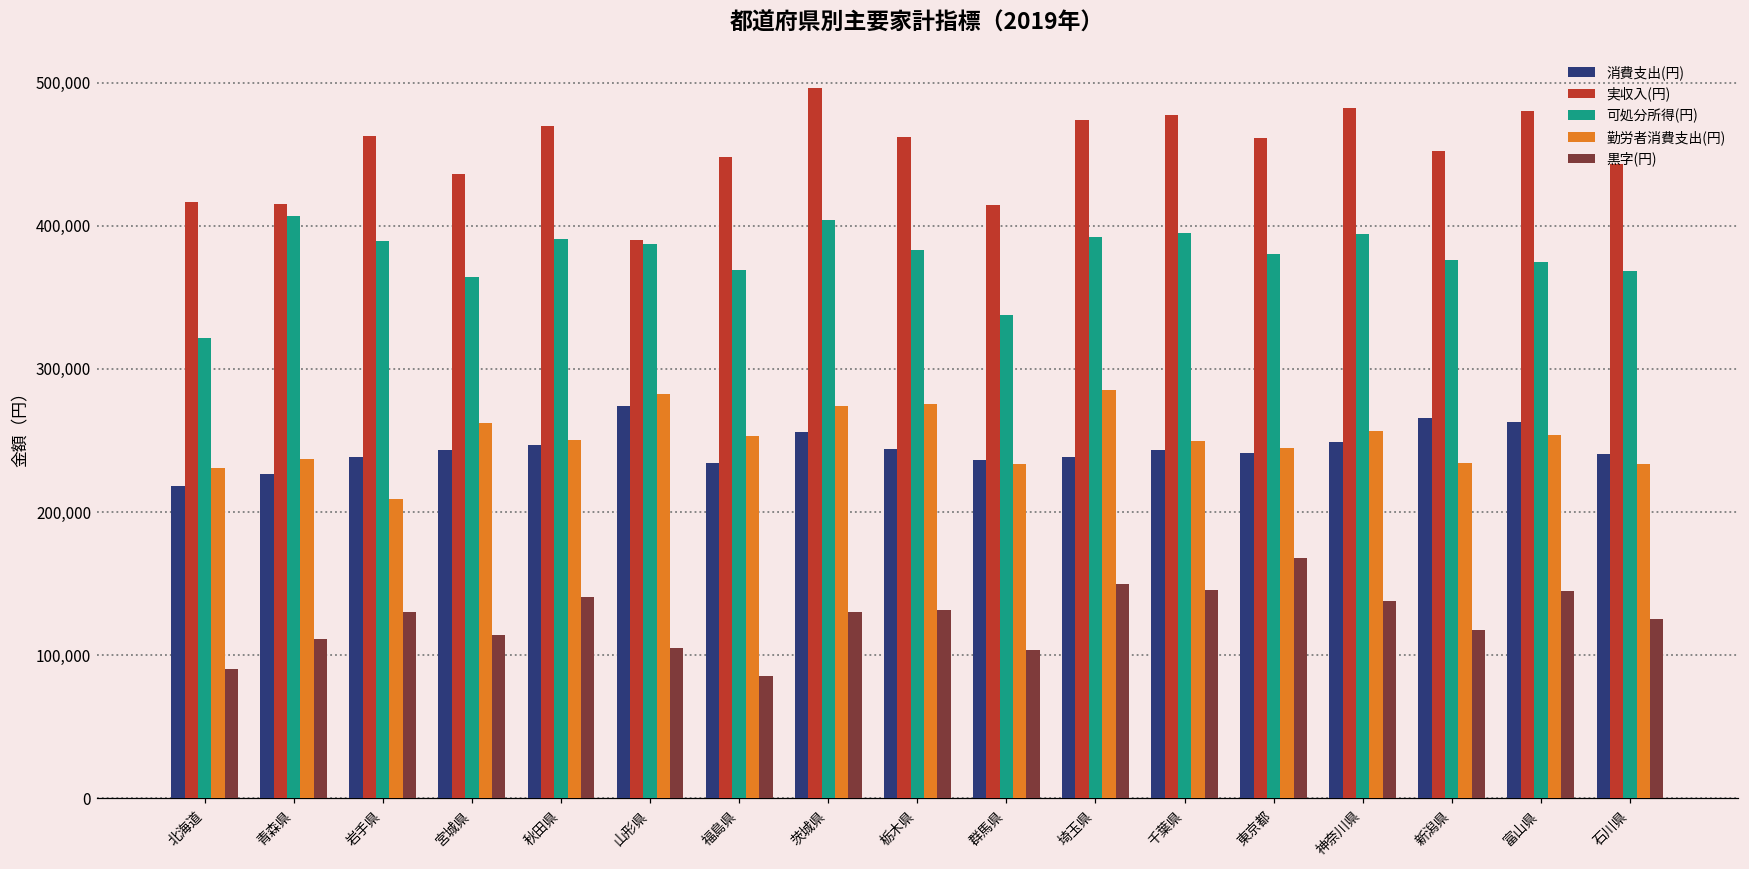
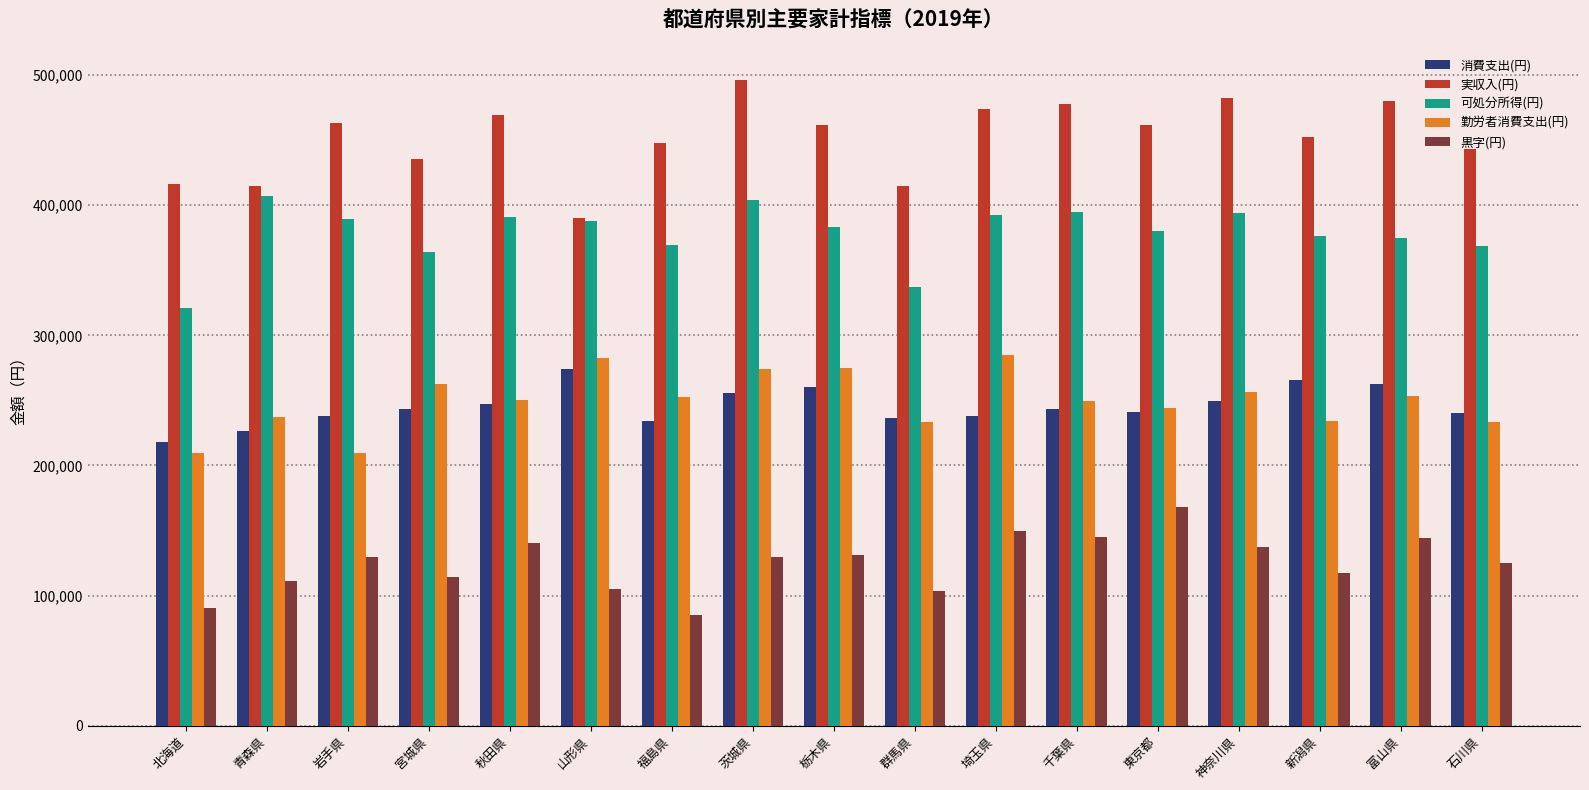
  {
    "消費支出(円)": {
      "北海道": "218,000",
      "青森県": "227,000",
      "岩手県": "238,000",
      "宮城県": "244,000",
      "秋田県": "247,000",
      "山形県": "274,000",
      "福島県": "234,000",
      "茨城県": "256,000",
-     "栃木県": "244,000",
+     "栃木県": "260,000",
      "群馬県": "236,000",
      "埼玉県": "238,000",
      "千葉県": "243,000",
      "東京都": "241,000",
      "神奈川県": "249,000",
      "新潟県": "266,000",
      "富山県": "263,000",
      "石川県": "241,000"
    },
    "実収入(円)": {
      "北海道": "417,000",
      "青森県": "415,000",
      "岩手県": "463,000",
      "宮城県": "436,000",
      "秋田県": "470,000",
      "山形県": "390,000",
      "福島県": "448,000",
      "茨城県": "496,000",
      "栃木県": "462,000",
      "群馬県": "415,000",
      "埼玉県": "474,000",
      "千葉県": "478,000",
      "東京都": "462,000",
      "神奈川県": "482,000",
      "新潟県": "452,000",
      "富山県": "480,000",
      "石川県": "443,000"
    },
    "可処分所得(円)": {
      "北海道": "321,000",
      "青森県": "407,000",
      "岩手県": "389,000",
      "宮城県": "364,000",
      "秋田県": "391,000",
      "山形県": "388,000",
      "福島県": "369,000",
      "茨城県": "404,000",
      "栃木県": "383,000",
      "群馬県": "337,000",
      "埼玉県": "392,000",
      "千葉県": "395,000",
      "東京都": "380,000",
      "神奈川県": "394,000",
      "新潟県": "376,000",
      "富山県": "375,000",
      "石川県": "368,000"
    },
    "勤労者消費支出(円)": {
-     "北海道": "231,000",
+     "北海道": "209,000",
      "青森県": "237,000",
      "岩手県": "209,000",
      "宮城県": "262,000",
      "秋田県": "250,000",
      "山形県": "283,000",
      "福島県": "253,000",
      "茨城県": "274,000",
      "栃木県": "275,000",
      "群馬県": "234,000",
      "埼玉県": "285,000",
      "千葉県": "250,000",
      "東京都": "245,000",
      "神奈川県": "257,000",
      "新潟県": "234,000",
      "富山県": "254,000",
      "石川県": "233,000"
    },
    "黒字(円)": {
      "北海道": "90,000",
      "青森県": "111,000",
      "岩手県": "130,000",
      "宮城県": "114,000",
      "秋田県": "140,000",
      "山形県": "105,000",
      "福島県": "85,000",
      "茨城県": "130,000",
      "栃木県": "131,000",
      "群馬県": "104,000",
      "埼玉県": "150,000",
      "千葉県": "145,000",
      "東京都": "168,000",
      "神奈川県": "138,000",
      "新潟県": "118,000",
      "富山県": "145,000",
      "石川県": "125,000"
    }
  }
